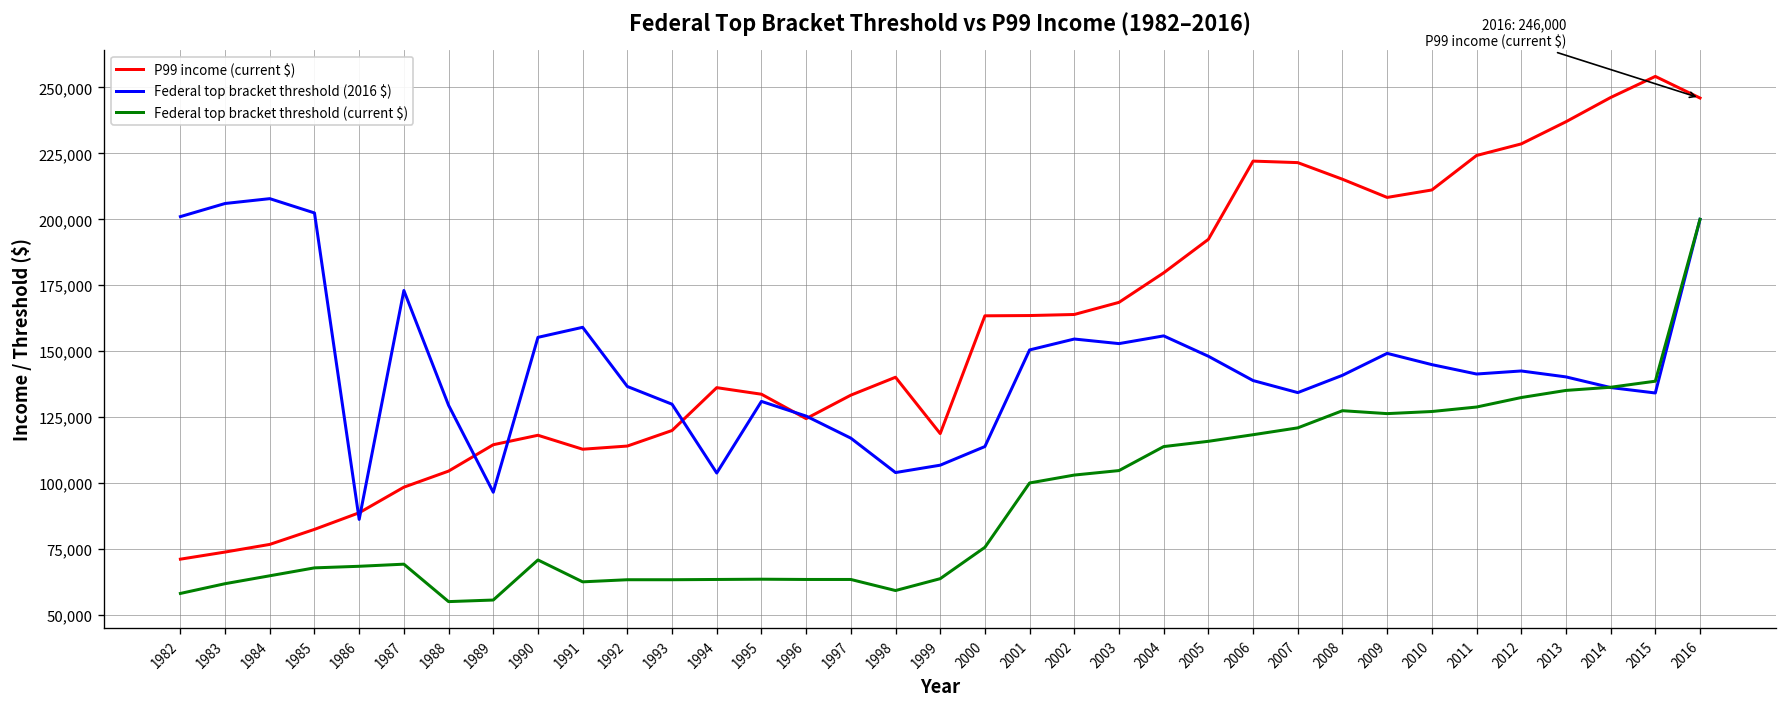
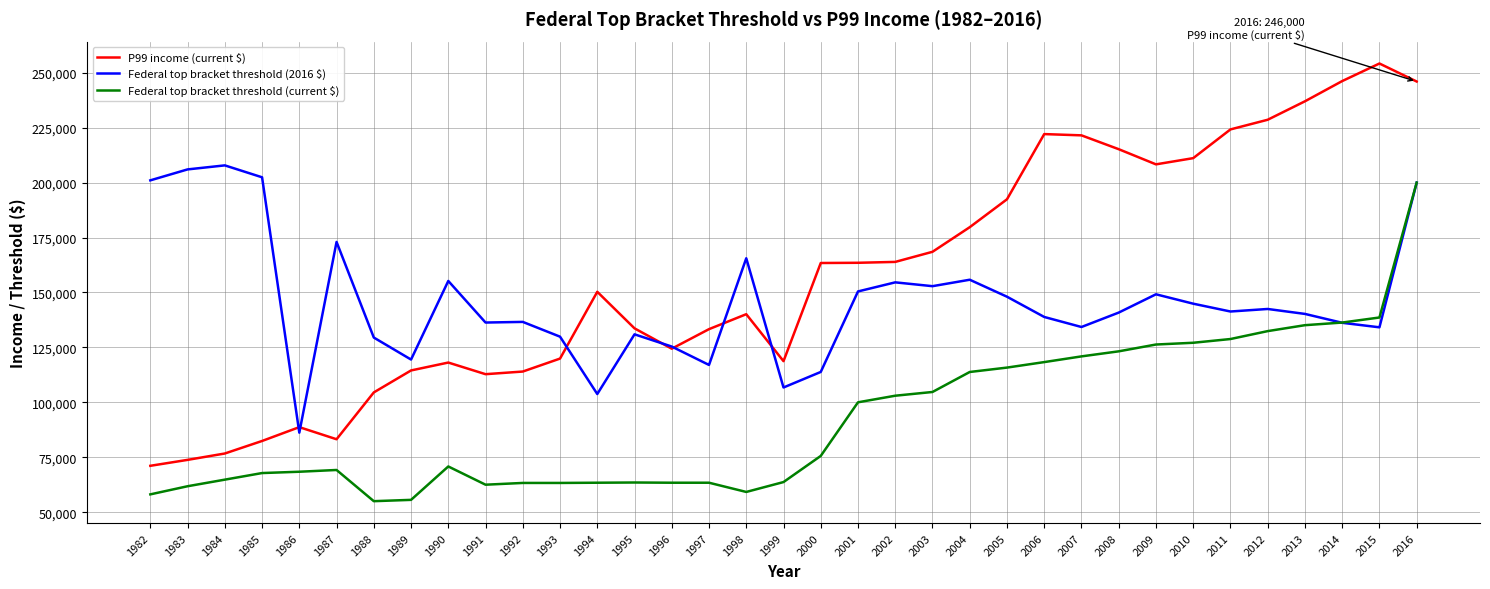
  {
    "P99 income (current $)": {
      "1982": "71,000",
      "1983": "74,000",
      "1984": "77,000",
      "1985": "82,000",
      "1986": "89,000",
-     "1987": "98,000",
+     "1987": "83,000",
      "1988": "105,000",
      "1989": "115,000",
      "1990": "118,000",
      "1991": "113,000",
      "1992": "114,000",
      "1993": "120,000",
-     "1994": "136,000",
+     "1994": "150,000",
      "1995": "134,000",
      "1997": "133,000",
      "1998": "140,000",
      "1999": "119,000",
      "2000": "163,000",
      "2001": "164,000",
      "2002": "164,000",
      "2003": "169,000",
      "2004": "180,000",
      "2005": "192,000",
      "2006": "222,000",
      "2007": "222,000",
      "2008": "215,000",
      "2009": "208,000",
      "2010": "211,000",
      "2011": "224,000",
      "2012": "229,000",
      "2013": "237,000",
      "2016": "246,000"
    },
    "Federal top bracket threshold (2016 $)": {
      "1982": "201,000",
      "1983": "206,000",
      "1984": "208,000",
      "1985": "202,000",
      "1986": "86,000",
      "1987": "173,000",
      "1988": "129,000",
-     "1989": "96,000",
+     "1989": "119,000",
      "1990": "155,000",
-     "1991": "159,000",
+     "1991": "136,000",
      "1992": "137,000",
      "1993": "130,000",
      "1994": "104,000",
      "1995": "131,000",
      "1997": "117,000",
-     "1998": "104,000",
+     "1998": "166,000",
      "1999": "107,000",
      "2000": "114,000",
      "2001": "150,000",
      "2002": "155,000",
      "2003": "153,000",
      "2004": "156,000",
      "2005": "148,000",
      "2006": "139,000",
      "2007": "134,000",
      "2008": "141,000",
      "2009": "149,000",
      "2010": "145,000",
      "2011": "141,000",
      "2012": "142,000",
      "2013": "140,000",
      "2015": "134,000"
    },
    "Federal top bracket threshold (current $)": {
      "1982": "58,000",
      "1983": "62,000",
      "1984": "65,000",
      "1985": "68,000",
      "1986": "68,000",
      "1987": "69,000",
      "1988": "55,000",
      "1989": "56,000",
      "1990": "71,000",
      "1991": "63,000",
      "1992": "63,000",
      "1993": "63,000",
      "1994": "63,000",
      "1995": "64,000",
      "1996": "63,000",
      "1997": "63,000",
      "1998": "59,000",
      "1999": "64,000",
      "2000": "76,000",
      "2001": "100,000",
      "2002": "103,000",
      "2003": "105,000",
      "2004": "114,000",
      "2005": "116,000",
      "2006": "118,000",
      "2007": "121,000",
-     "2008": "127,000",
+     "2008": "123,000",
      "2009": "126,000",
      "2010": "127,000",
      "2011": "129,000",
      "2012": "132,000",
      "2013": "135,000",
      "2015": "139,000"
    }
  }
